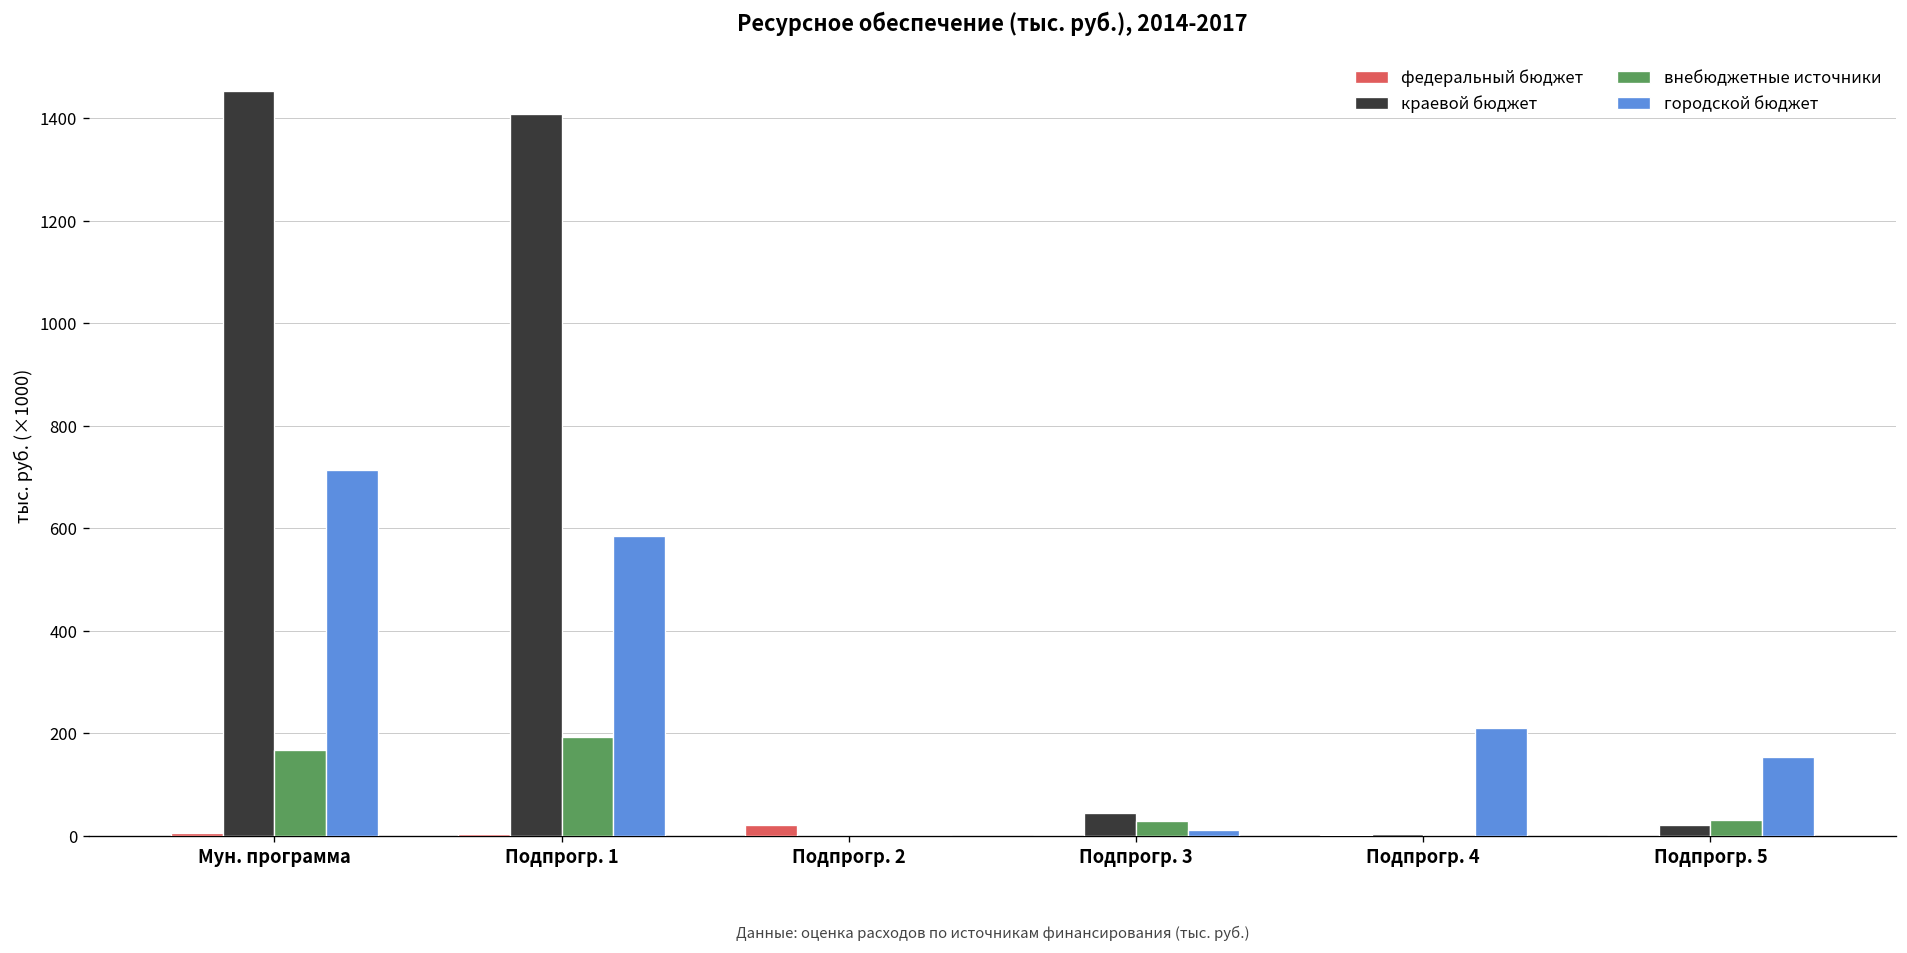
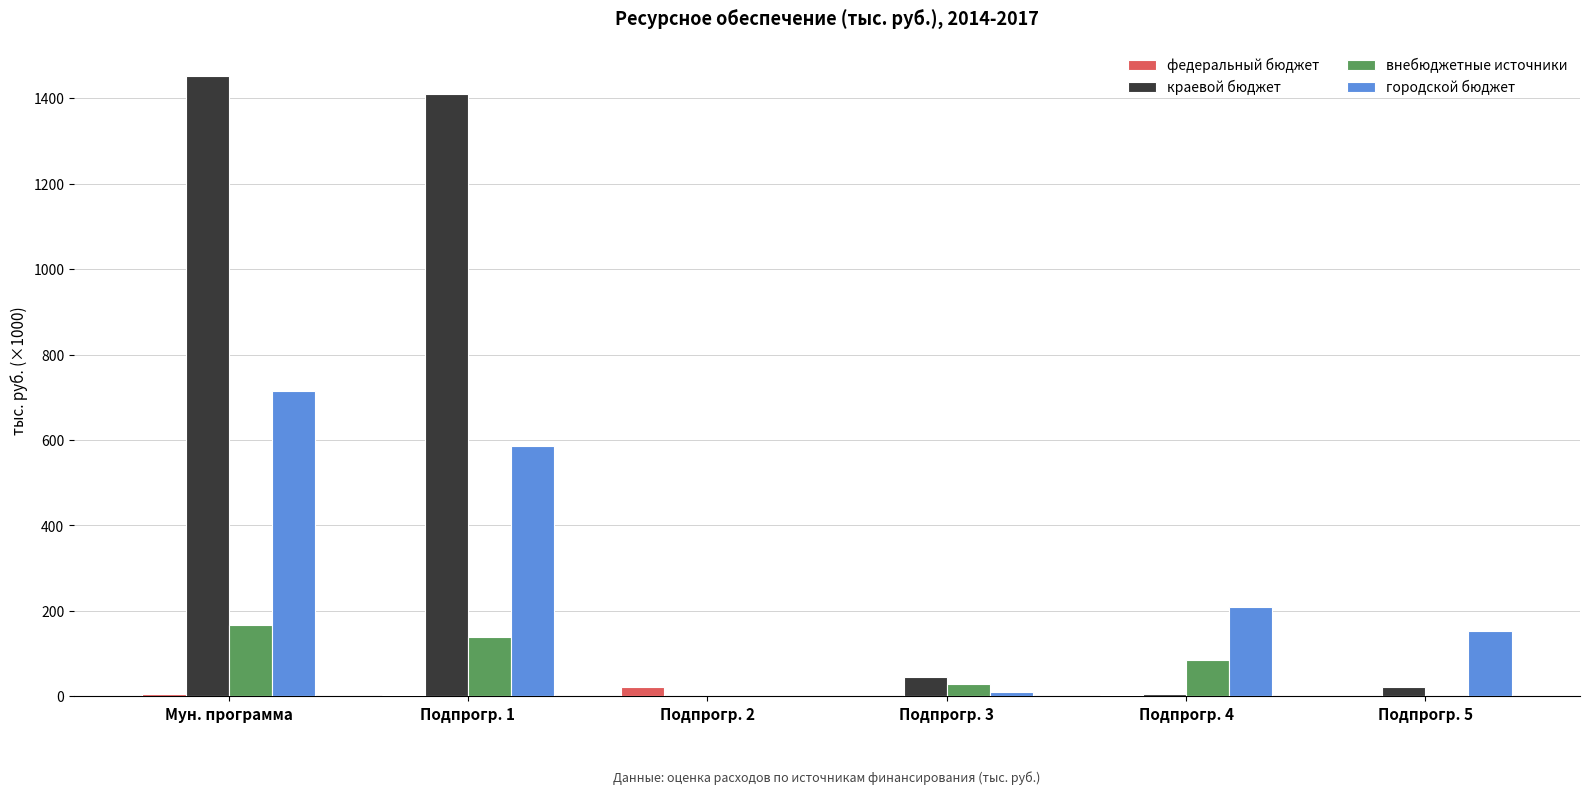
  {
    "федеральный бюджет": {
      "Подпрогр. 2": 20,
      "Подпрогр. 3": 0,
      "Подпрогр. 5": 0
    },
    "краевой бюджет": {
      "Мун. программа": 1450,
      "Подпрогр. 1": 1410,
      "Подпрогр. 2": 0,
      "Подпрогр. 3": 50,
      "Подпрогр. 5": 20
    },
    "внебюджетные источники": {
      "Мун. программа": 170,
-     "Подпрогр. 1": 190,
+     "Подпрогр. 1": 140,
      "Подпрогр. 2": 0,
      "Подпрогр. 3": 30,
-     "Подпрогр. 4": 0,
-     "Подпрогр. 5": 30
+     "Подпрогр. 4": 80,
+     "Подпрогр. 5": 0
    },
    "городской бюджет": {
      "Мун. программа": 710,
      "Подпрогр. 1": 580,
      "Подпрогр. 3": 10,
      "Подпрогр. 4": 210,
      "Подпрогр. 5": 150
    }
  }
